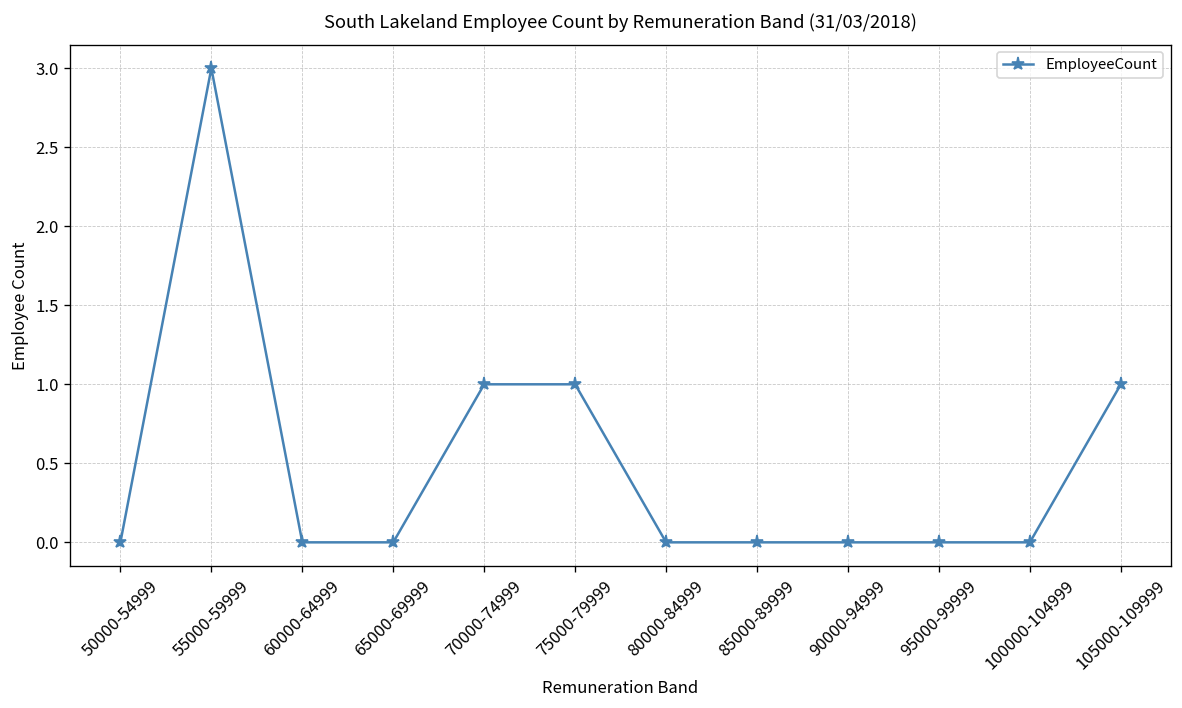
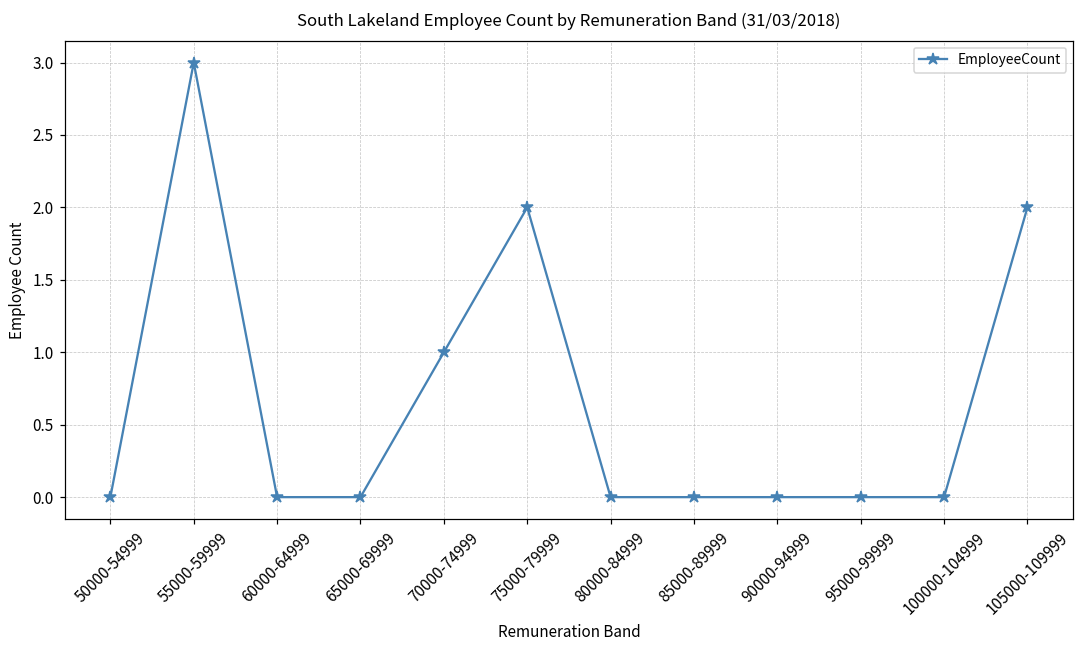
  {
    "50000-54999": 0,
    "55000-59999": 3,
    "60000-64999": 0,
    "65000-69999": 0,
    "70000-74999": 1,
-   "75000-79999": 1,
+   "75000-79999": 2,
    "80000-84999": 0,
    "85000-89999": 0,
    "90000-94999": 0,
    "95000-99999": 0,
    "100000-104999": 0,
-   "105000-109999": 1
+   "105000-109999": 2
  }
